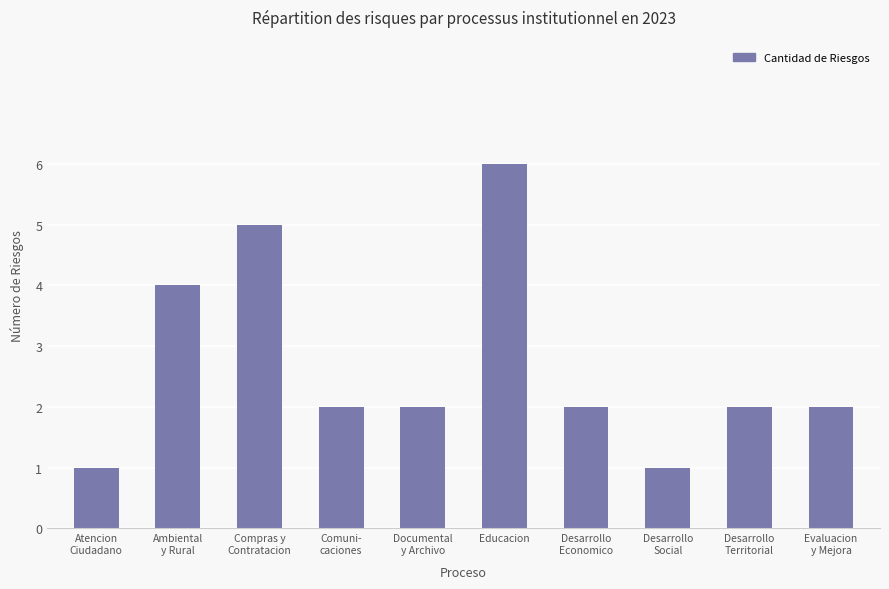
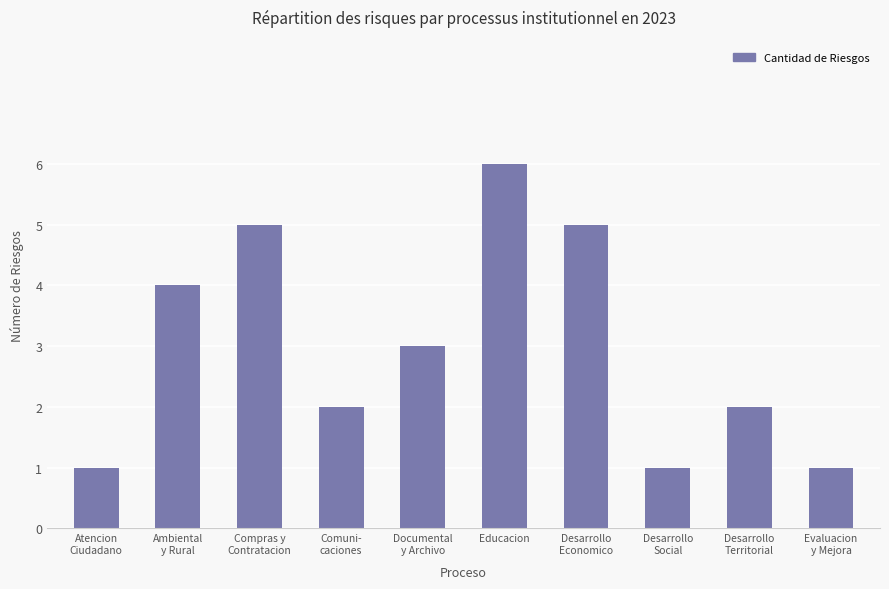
  {
    "Atencion Ciudadano": 1,
    "Ambiental y Rural": 4,
    "Compras y Contratacion": 5,
    "Comuni- caciones": 2,
-   "Documental y Archivo": 2,
+   "Documental y Archivo": 3,
    "Educacion": 6,
-   "Desarrollo Economico": 2,
+   "Desarrollo Economico": 5,
    "Desarrollo Social": 1,
    "Desarrollo Territorial": 2,
-   "Evaluacion y Mejora": 2
+   "Evaluacion y Mejora": 1
  }
